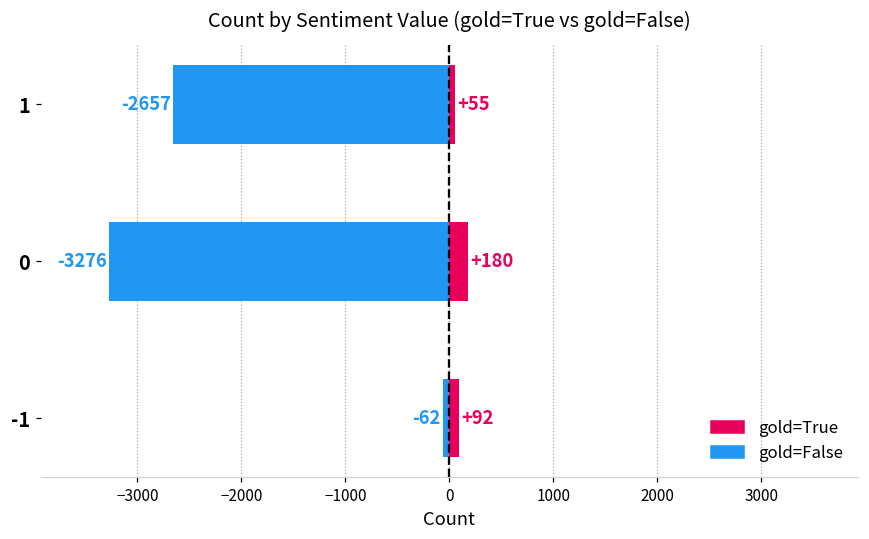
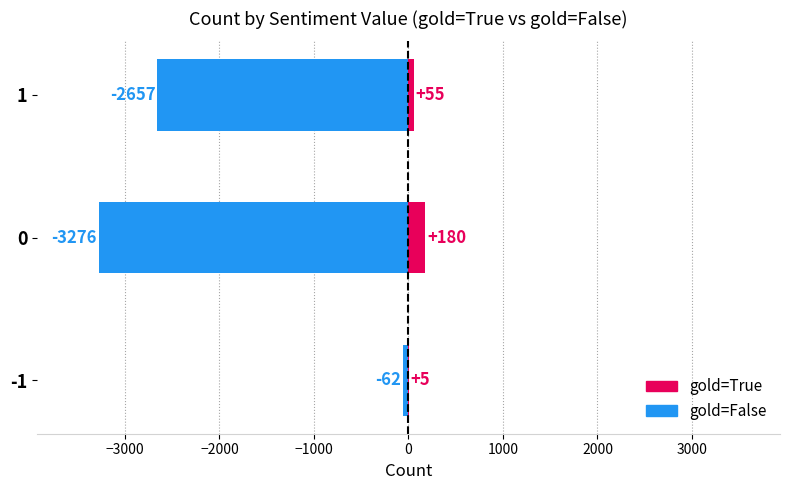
  {
    "gold=True": {
      "1": "+55",
      "0": "+180",
-     "-1": "+92"
+     "-1": "+5"
    },
    "gold=False": {
      "1": "-2657",
      "0": "-3276",
      "-1": "-62"
    }
  }
